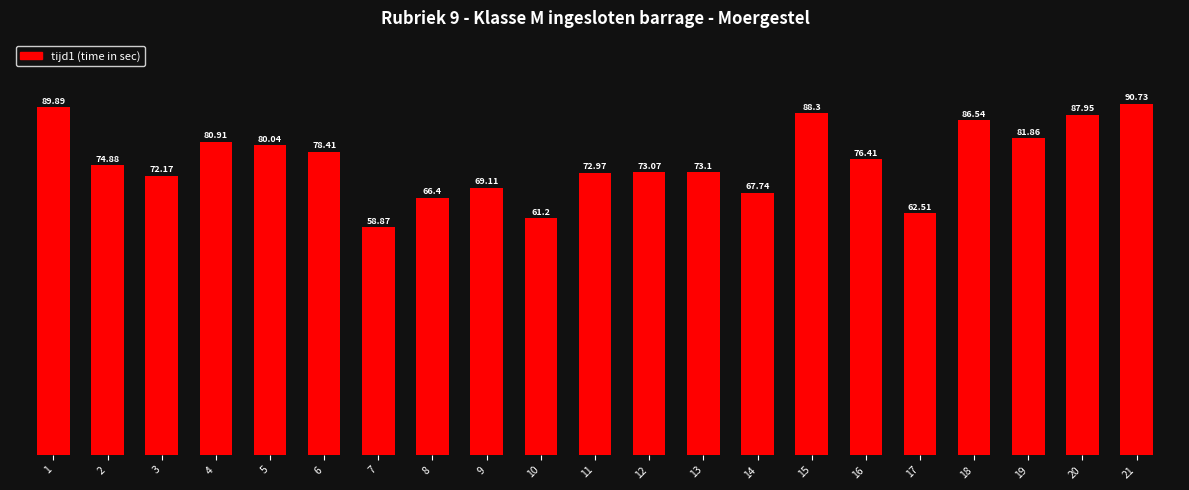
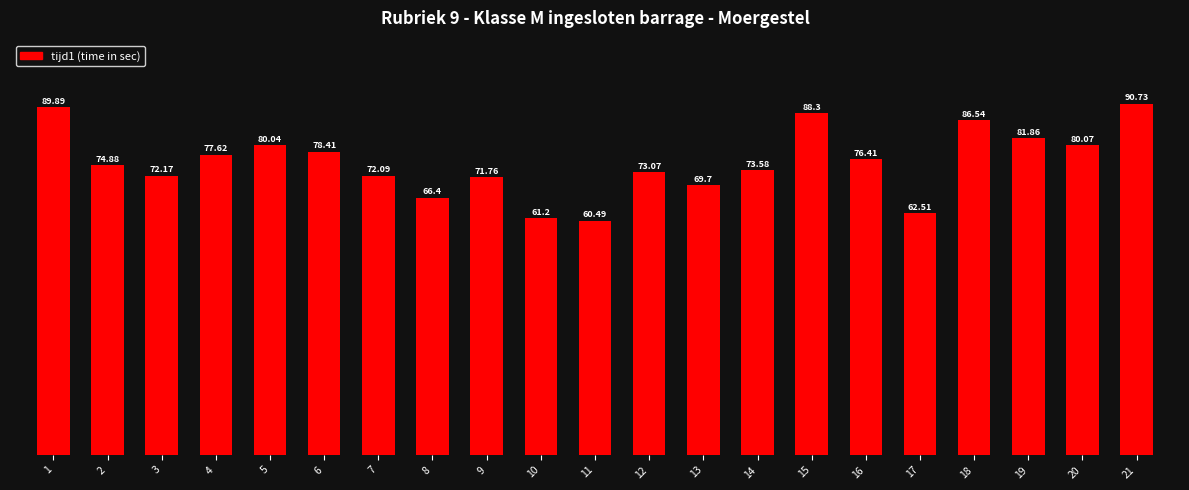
  {
    "1": 89.89,
    "2": 74.88,
    "3": 72.17,
-   "4": 80.91,
+   "4": 77.62,
    "5": 80.04,
    "6": 78.41,
-   "7": 58.87,
+   "7": 72.09,
    "8": 66.4,
-   "9": 69.11,
+   "9": 71.76,
    "10": 61.2,
-   "11": 72.97,
+   "11": 60.49,
    "12": 73.07,
-   "13": 73.1,
-   "14": 67.74,
+   "13": 69.7,
+   "14": 73.58,
    "15": 88.3,
    "16": 76.41,
    "17": 62.51,
    "18": 86.54,
    "19": 81.86,
-   "20": 87.95,
+   "20": 80.07,
    "21": 90.73
  }
